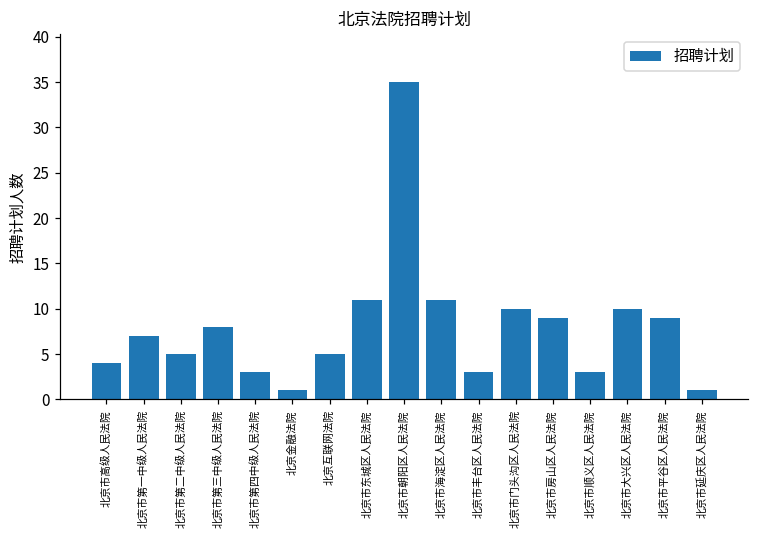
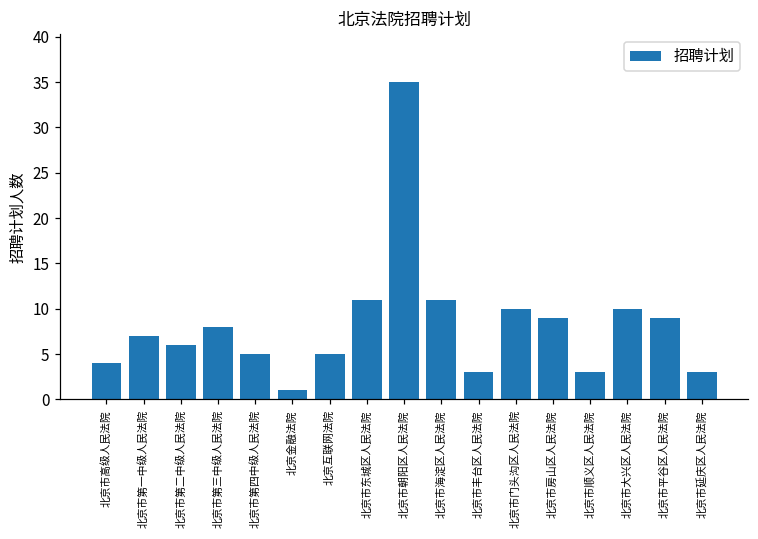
  {
    "北京市高级人民法院": 4,
    "北京市第一中级人民法院": 7,
-   "北京市第二中级人民法院": 5,
+   "北京市第二中级人民法院": 6,
    "北京市第三中级人民法院": 8,
-   "北京市第四中级人民法院": 3,
+   "北京市第四中级人民法院": 5,
    "北京金融法院": 1,
    "北京互联网法院": 5,
    "北京市东城区人民法院": 11,
    "北京市朝阳区人民法院": 35,
    "北京市海淀区人民法院": 11,
    "北京市丰台区人民法院": 3,
    "北京市门头沟区人民法院": 10,
    "北京市房山区人民法院": 9,
    "北京市顺义区人民法院": 3,
    "北京市大兴区人民法院": 10,
    "北京市平谷区人民法院": 9,
-   "北京市延庆区人民法院": 1
+   "北京市延庆区人民法院": 3
  }
